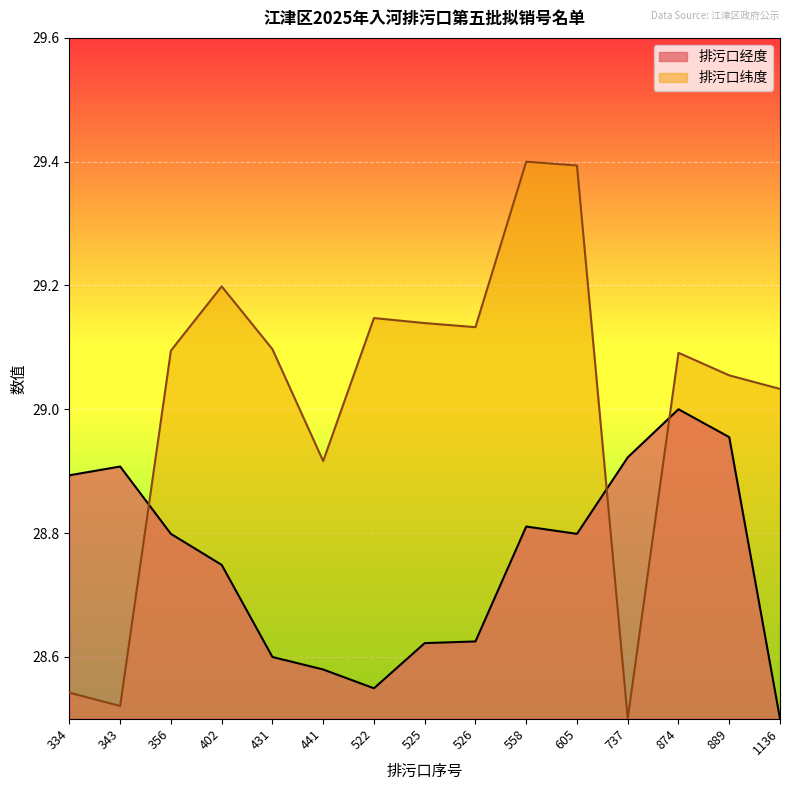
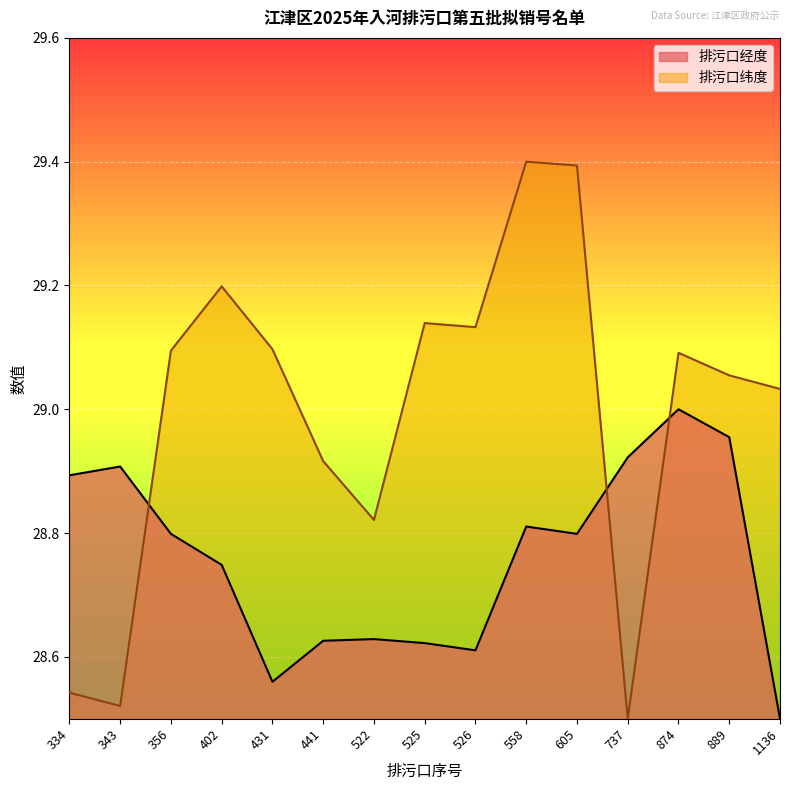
  {
    "排污口经度": {
      "334": 28.89,
      "343": 28.91,
      "356": 28.80,
      "402": 28.75,
-     "431": 28.60,
-     "441": 28.58,
-     "522": 28.55,
+     "431": 28.56,
+     "441": 28.63,
+     "522": 28.63,
      "525": 28.62,
-     "526": 28.62,
+     "526": 28.61,
      "558": 28.81,
      "605": 28.80,
      "737": 28.92,
      "874": 29.00,
      "889": 28.95,
      "1136": 28.50
    },
    "排污口纬度": {
      "334": 28.54,
      "343": 28.52,
      "356": 29.09,
      "402": 29.20,
      "431": 29.10,
      "441": 28.92,
-     "522": 29.15,
+     "522": 28.82,
      "525": 29.14,
      "526": 29.13,
      "558": 29.40,
      "605": 29.39,
      "737": 28.50,
      "874": 29.09,
      "889": 29.05,
      "1136": 29.03
    }
  }
